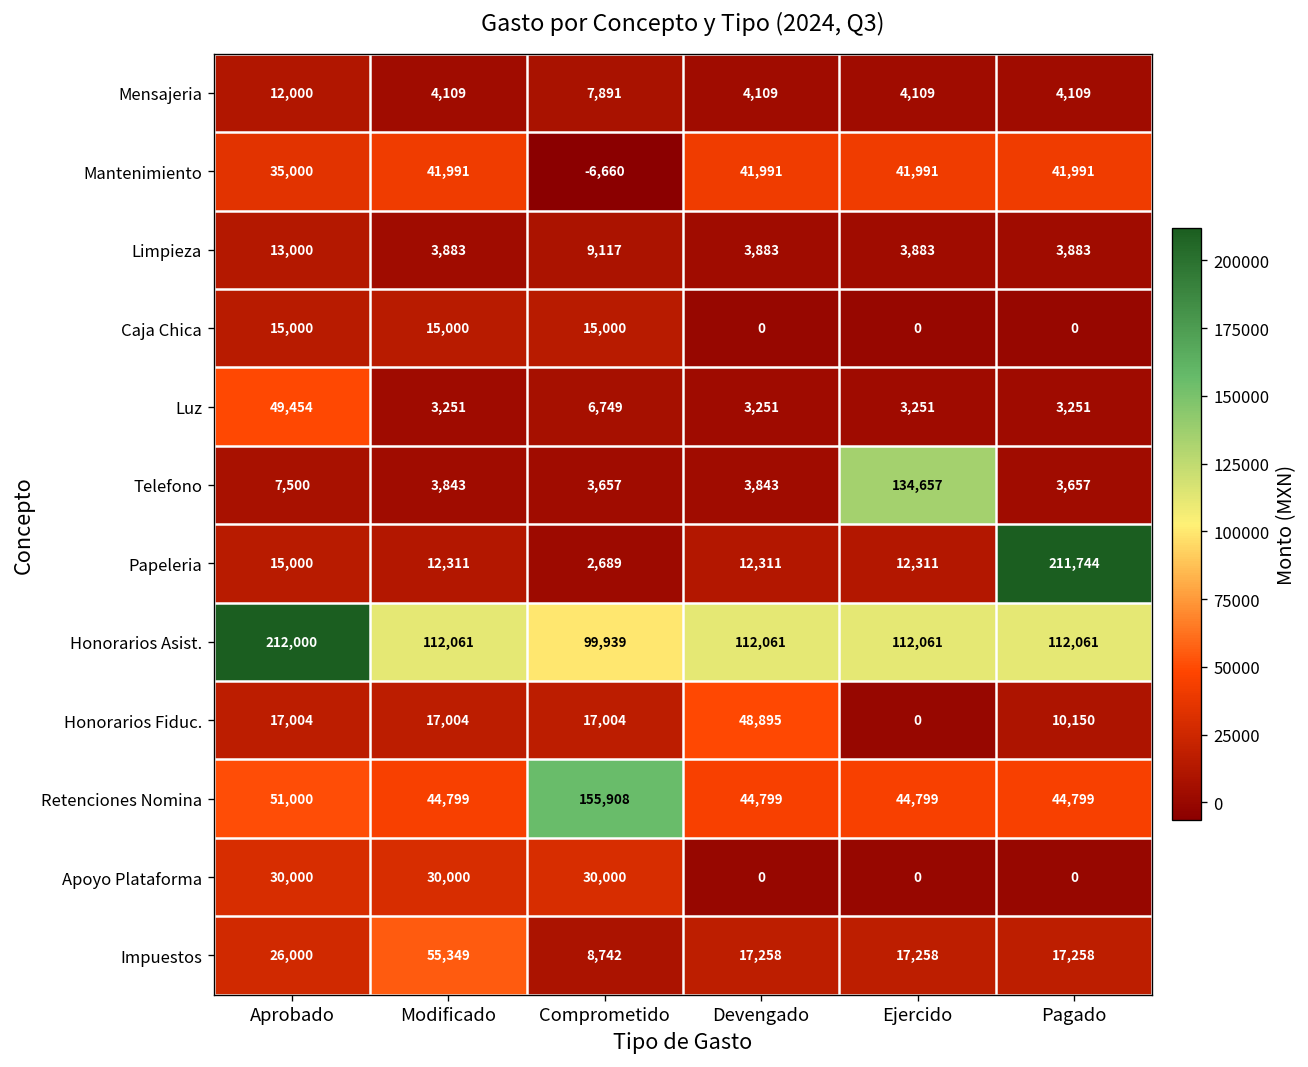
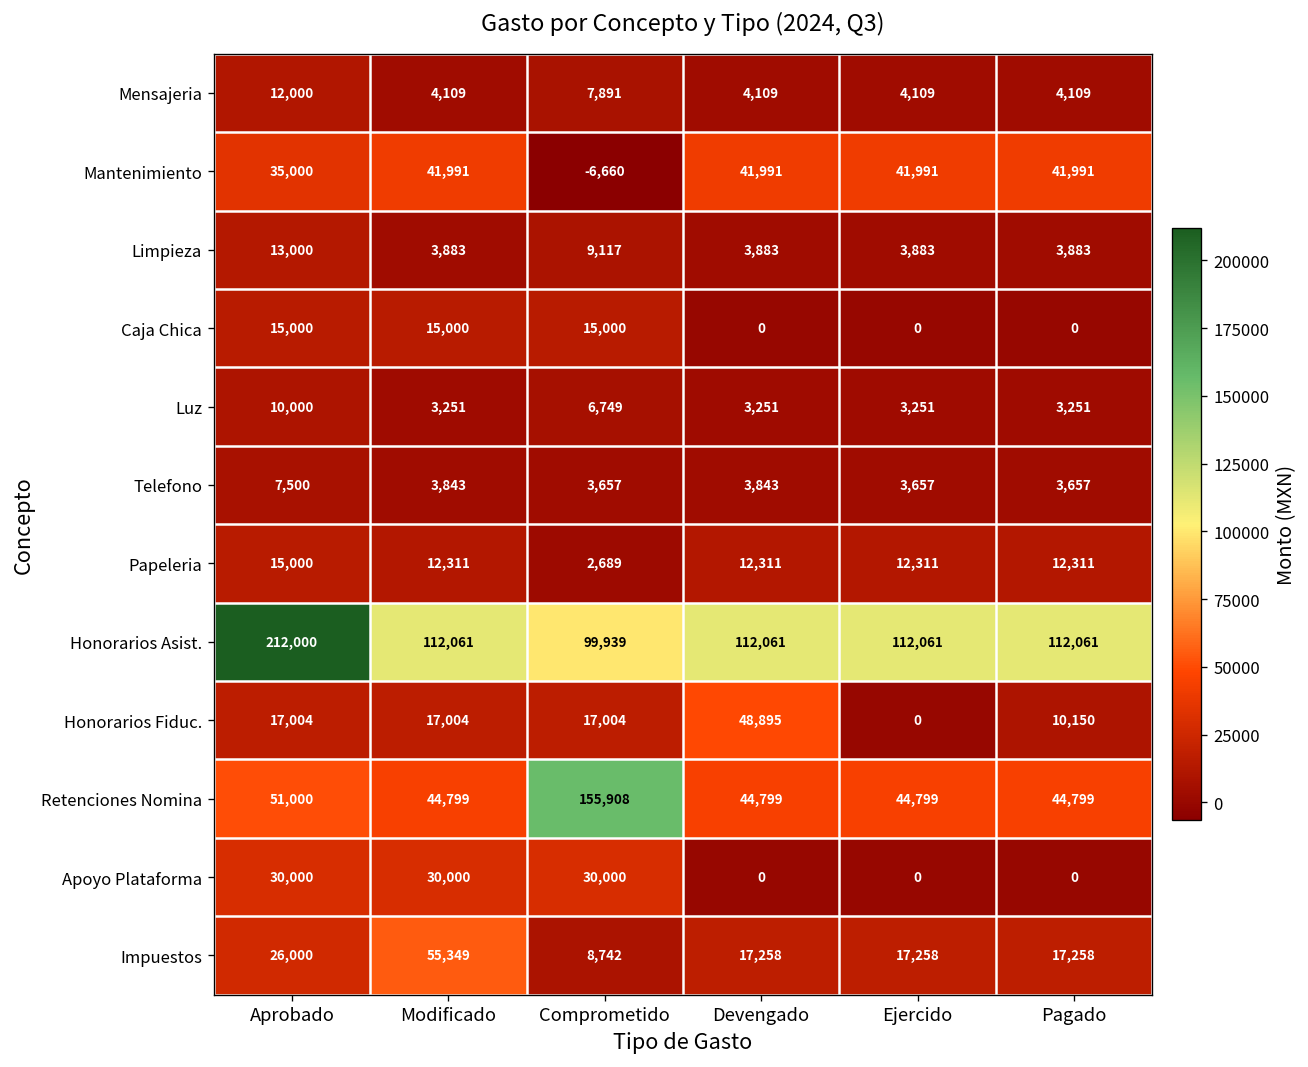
  {
    "Mensajeria": {
      "Aprobado": "12,000",
      "Modificado": "4,109",
      "Comprometido": "7,891",
      "Devengado": "4,109",
      "Ejercido": "4,109",
      "Pagado": "4,109"
    },
    "Mantenimiento": {
      "Aprobado": "35,000",
      "Modificado": "41,991",
      "Comprometido": "-6,660",
      "Devengado": "41,991",
      "Ejercido": "41,991",
      "Pagado": "41,991"
    },
    "Limpieza": {
      "Aprobado": "13,000",
      "Modificado": "3,883",
      "Comprometido": "9,117",
      "Devengado": "3,883",
      "Ejercido": "3,883",
      "Pagado": "3,883"
    },
    "Caja Chica": {
      "Aprobado": "15,000",
      "Modificado": "15,000",
      "Comprometido": "15,000",
      "Devengado": "0",
      "Ejercido": "0",
      "Pagado": "0"
    },
    "Luz": {
-     "Aprobado": "49,454",
+     "Aprobado": "10,000",
      "Modificado": "3,251",
      "Comprometido": "6,749",
      "Devengado": "3,251",
      "Ejercido": "3,251",
      "Pagado": "3,251"
    },
    "Telefono": {
      "Aprobado": "7,500",
      "Modificado": "3,843",
      "Comprometido": "3,657",
      "Devengado": "3,843",
-     "Ejercido": "134,657",
+     "Ejercido": "3,657",
      "Pagado": "3,657"
    },
    "Papeleria": {
      "Aprobado": "15,000",
      "Modificado": "12,311",
      "Comprometido": "2,689",
      "Devengado": "12,311",
      "Ejercido": "12,311",
-     "Pagado": "211,744"
+     "Pagado": "12,311"
    },
    "Honorarios Asist.": {
      "Aprobado": "212,000",
      "Modificado": "112,061",
      "Comprometido": "99,939",
      "Devengado": "112,061",
      "Ejercido": "112,061",
      "Pagado": "112,061"
    },
    "Honorarios Fiduc.": {
      "Aprobado": "17,004",
      "Modificado": "17,004",
      "Comprometido": "17,004",
      "Devengado": "48,895",
      "Ejercido": "0",
      "Pagado": "10,150"
    },
    "Retenciones Nomina": {
      "Aprobado": "51,000",
      "Modificado": "44,799",
      "Comprometido": "155,908",
      "Devengado": "44,799",
      "Ejercido": "44,799",
      "Pagado": "44,799"
    },
    "Apoyo Plataforma": {
      "Aprobado": "30,000",
      "Modificado": "30,000",
      "Comprometido": "30,000",
      "Devengado": "0",
      "Ejercido": "0",
      "Pagado": "0"
    },
    "Impuestos": {
      "Aprobado": "26,000",
      "Modificado": "55,349",
      "Comprometido": "8,742",
      "Devengado": "17,258",
      "Ejercido": "17,258",
      "Pagado": "17,258"
    }
  }
